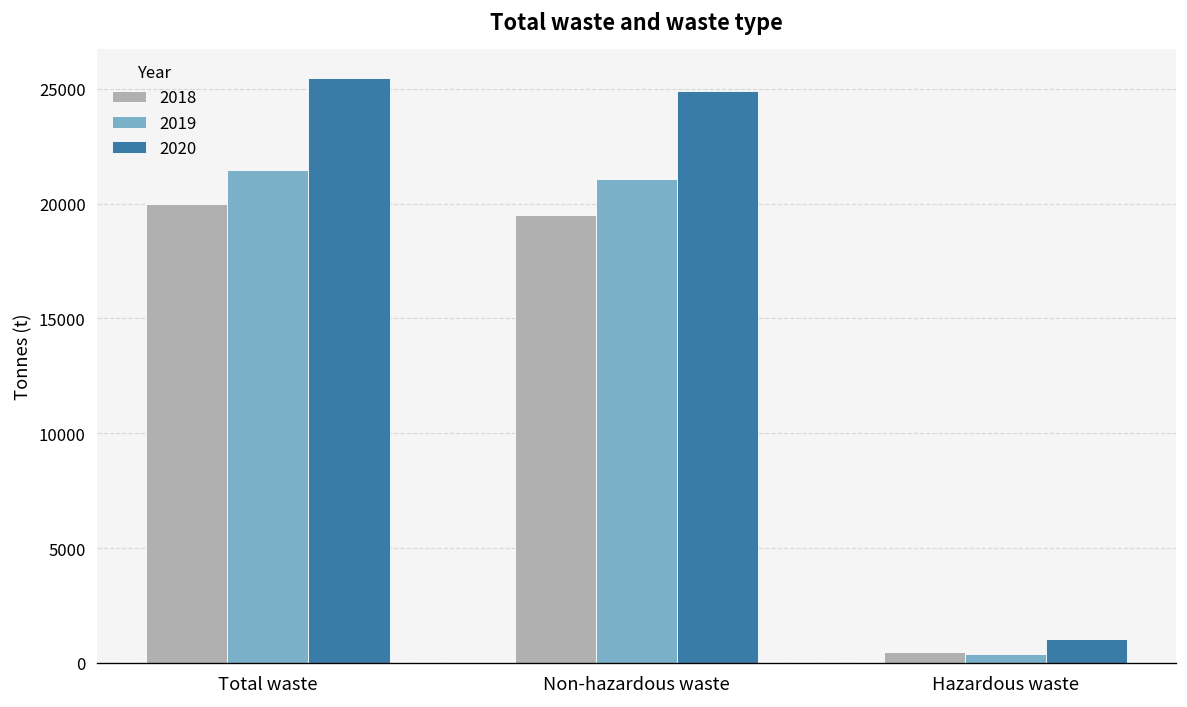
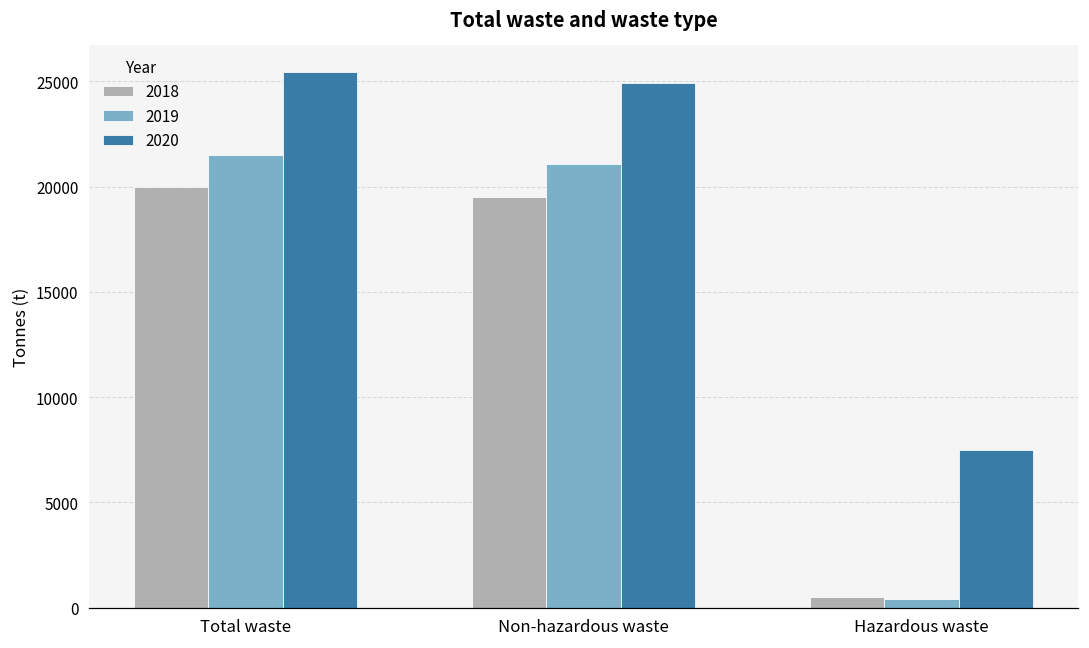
  {
    "2020": {
      "Total waste": 25500,
      "Non-hazardous waste": 24900,
-     "Hazardous waste": 1000
+     "Hazardous waste": 7500
    }
  }
